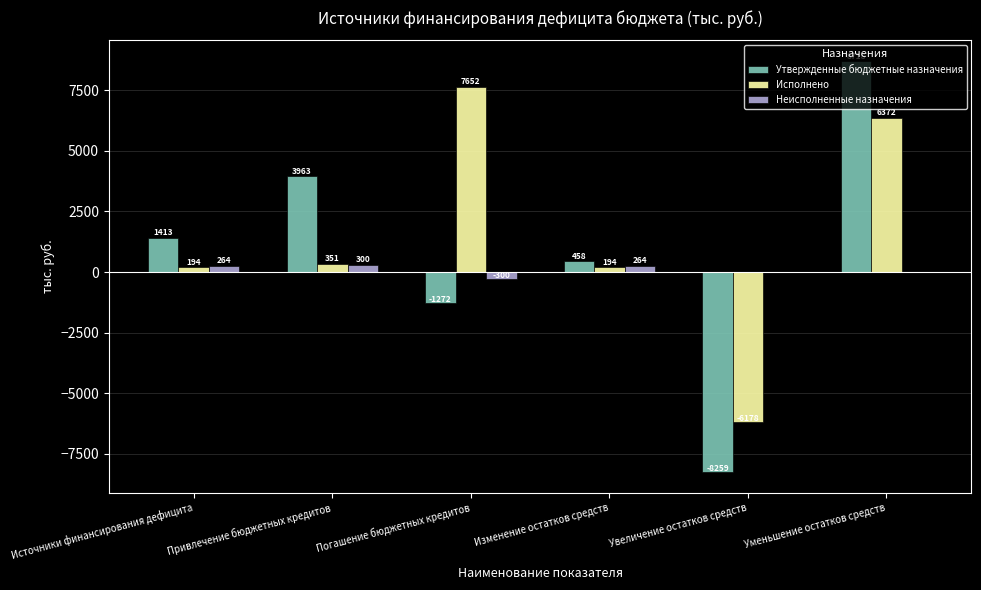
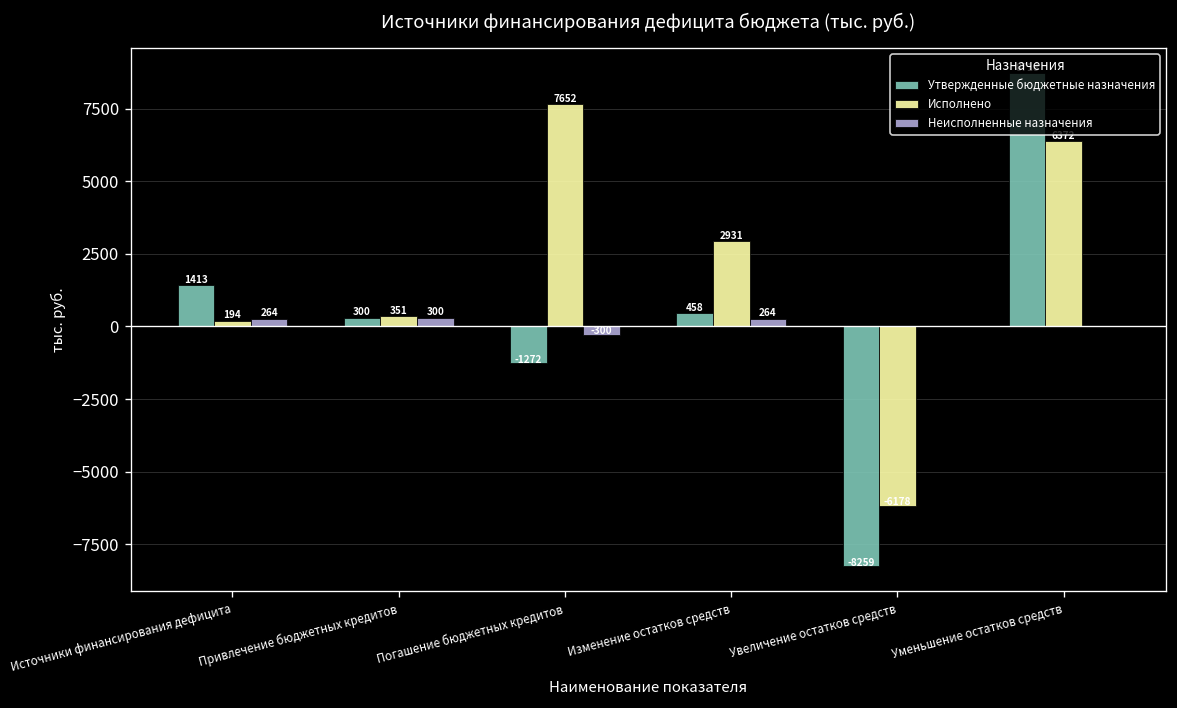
  {
    "Утвержденные бюджетные назначения": {
      "Источники финансирования дефицита": 1413,
-     "Привлечение бюджетных кредитов": 3963,
+     "Привлечение бюджетных кредитов": 300,
      "Погашение бюджетных кредитов": -1272,
      "Изменение остатков средств": 458,
      "Увеличение остатков средств": -8259
    },
    "Исполнено": {
      "Источники финансирования дефицита": 194,
      "Привлечение бюджетных кредитов": 351,
      "Погашение бюджетных кредитов": 7652,
-     "Изменение остатков средств": 194,
+     "Изменение остатков средств": 2931,
      "Увеличение остатков средств": -6178
    },
    "Неисполненные назначения": {
      "Источники финансирования дефицита": 264,
      "Привлечение бюджетных кредитов": 300,
      "Погашение бюджетных кредитов": -300,
      "Изменение остатков средств": 264
    }
  }
